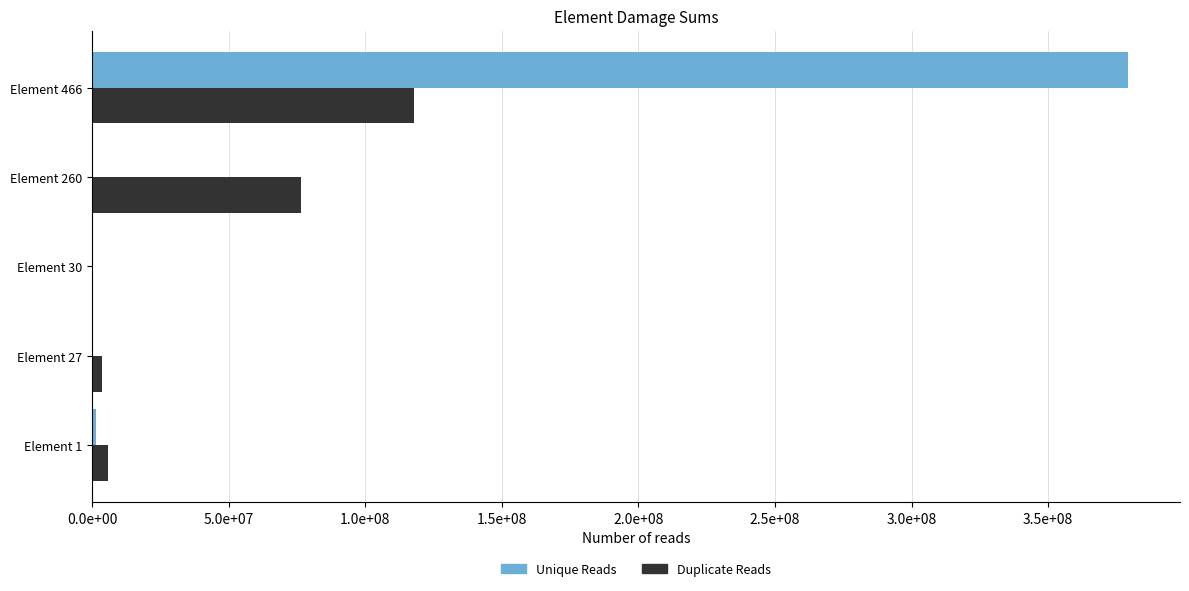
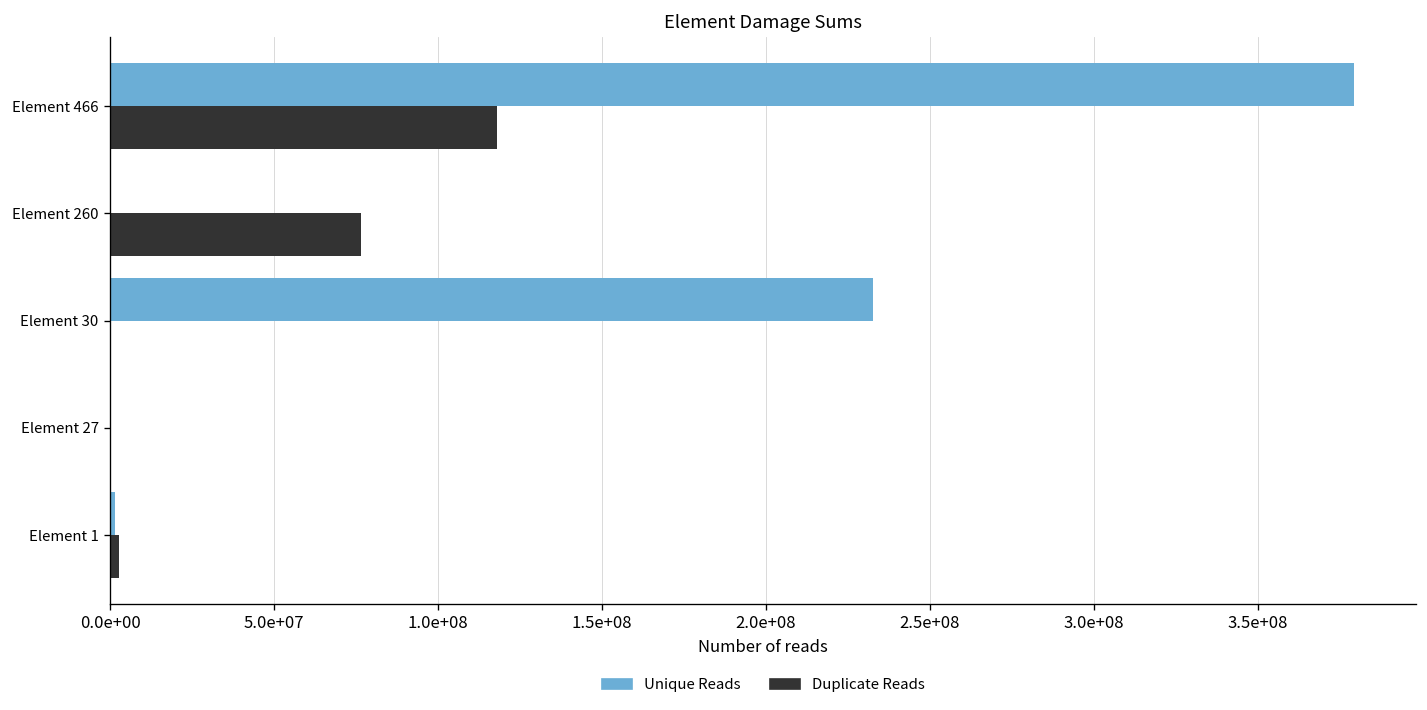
  {
    "Unique Reads": {
      "Element 466": 379000000,
-     "Element 30": 0,
+     "Element 30": 233000000,
      "Element 1": 1000000
    },
    "Duplicate Reads": {
      "Element 466": 118000000,
      "Element 260": 76000000,
      "Element 30": 0,
-     "Element 27": 4000000,
-     "Element 1": 6000000
+     "Element 27": 0,
+     "Element 1": 3000000
    }
  }
